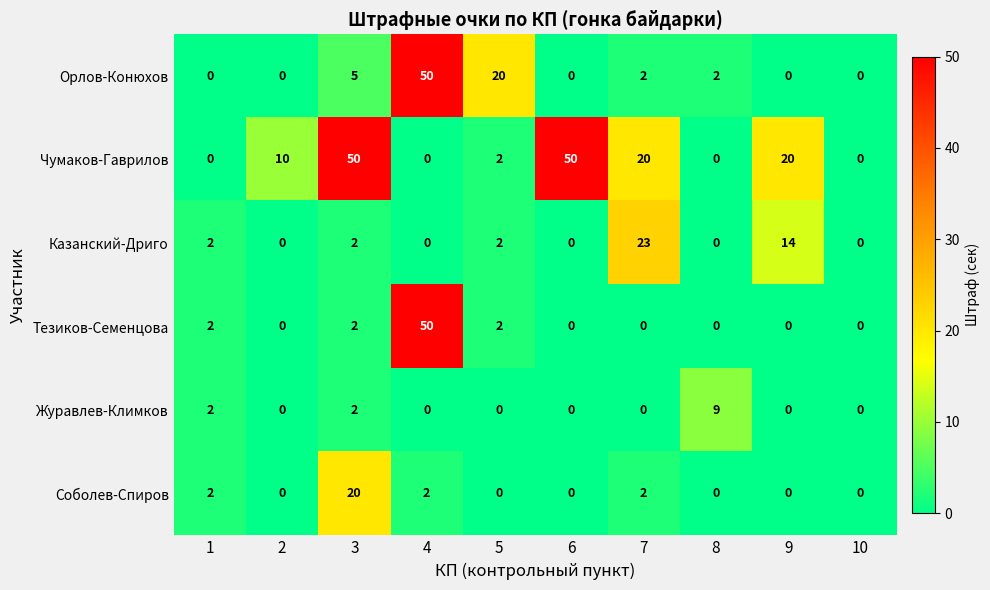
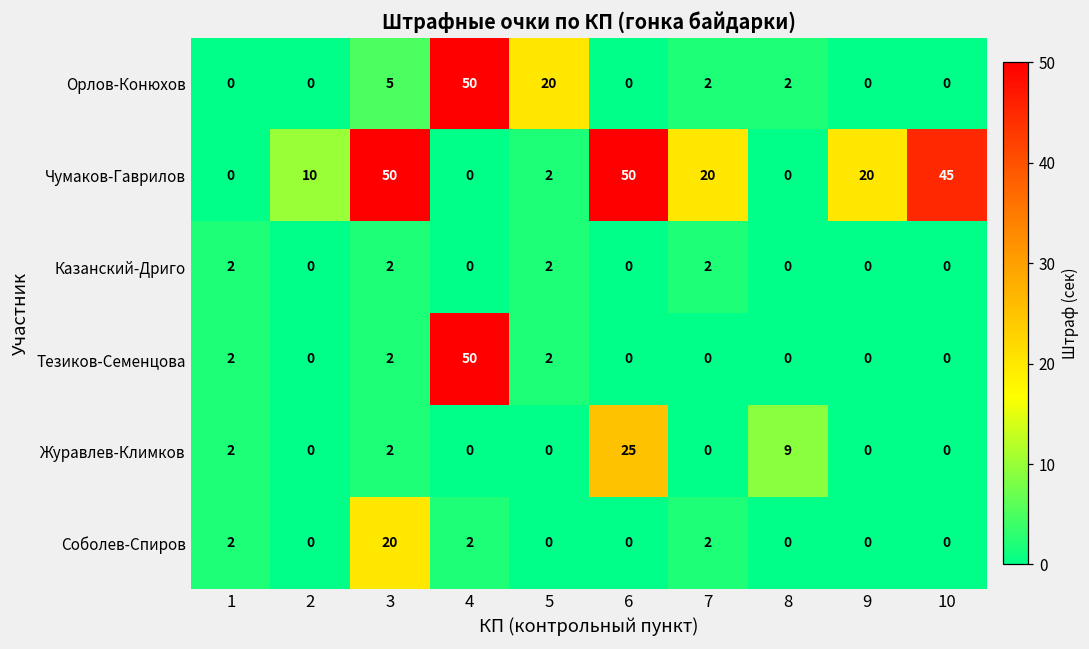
  {
    "Орлов-Конюхов": {
      "1": 0,
      "2": 0,
      "3": 5,
      "4": 50,
      "5": 20,
      "6": 0,
      "7": 2,
      "8": 2,
      "9": 0,
      "10": 0
    },
    "Чумаков-Гаврилов": {
      "1": 0,
      "2": 10,
      "3": 50,
      "4": 0,
      "5": 2,
      "6": 50,
      "7": 20,
      "8": 0,
      "9": 20,
-     "10": 0
+     "10": 45
    },
    "Казанский-Дриго": {
      "1": 2,
      "2": 0,
      "3": 2,
      "4": 0,
      "5": 2,
      "6": 0,
-     "7": 23,
+     "7": 2,
      "8": 0,
-     "9": 14,
+     "9": 0,
      "10": 0
    },
    "Тезиков-Семенцова": {
      "1": 2,
      "2": 0,
      "3": 2,
      "4": 50,
      "5": 2,
      "6": 0,
      "7": 0,
      "8": 0,
      "9": 0,
      "10": 0
    },
    "Журавлев-Климков": {
      "1": 2,
      "2": 0,
      "3": 2,
      "4": 0,
      "5": 0,
-     "6": 0,
+     "6": 25,
      "7": 0,
      "8": 9,
      "9": 0,
      "10": 0
    },
    "Соболев-Спиров": {
      "1": 2,
      "2": 0,
      "3": 20,
      "4": 2,
      "5": 0,
      "6": 0,
      "7": 2,
      "8": 0,
      "9": 0,
      "10": 0
    }
  }
